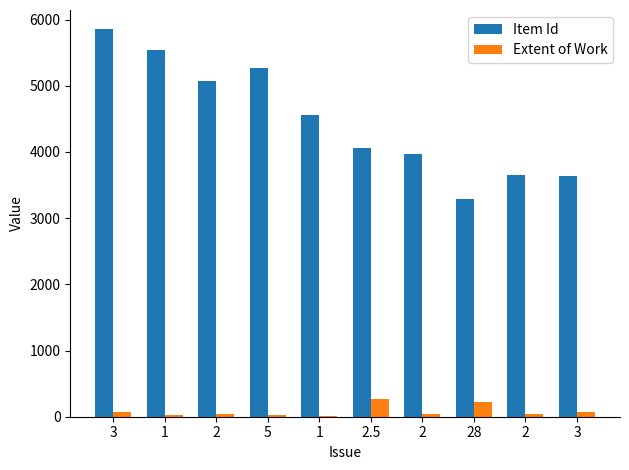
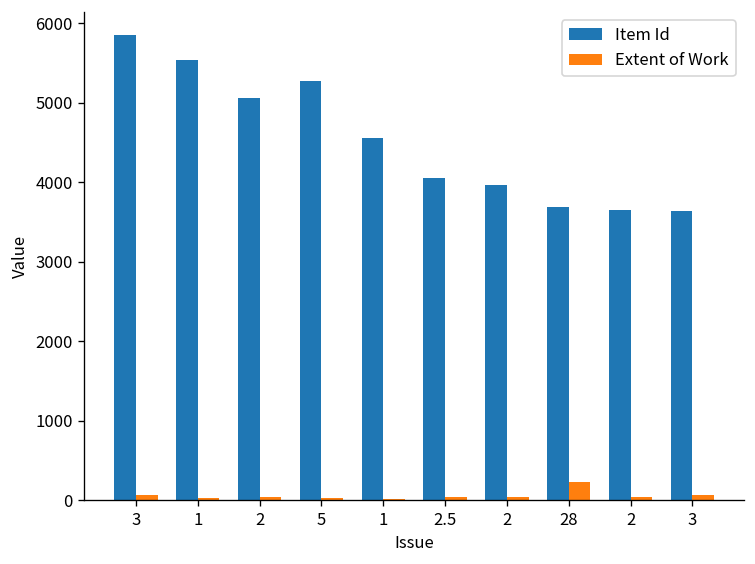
  {
    "Item Id": {
      "5": 5300,
      "2.5": 4100,
-     "28": 3300
+     "28": 3700
    },
    "Extent of Work": {
-     "2.5": 300,
+     "2.5": 0,
      "28": 200
    }
  }
